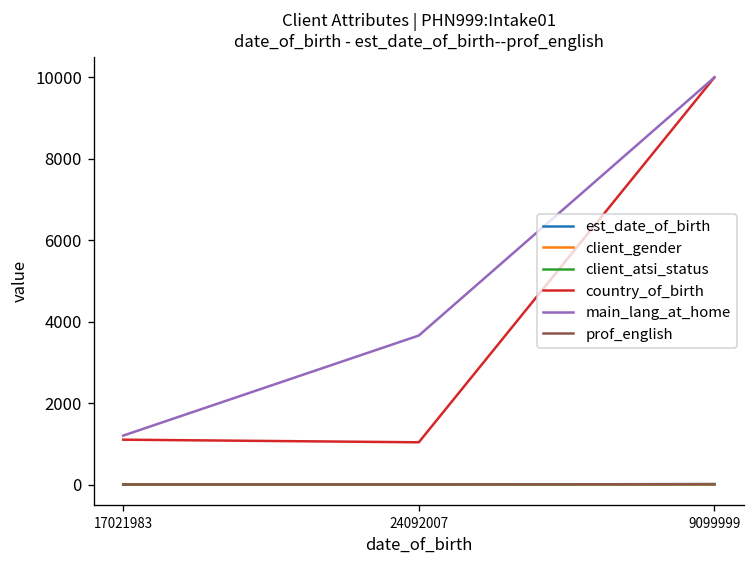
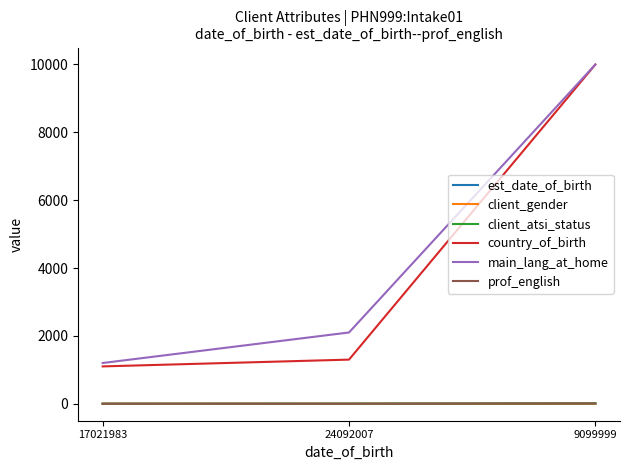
  {
    "prof_english": {
      "17021983": 0,
      "24092007": 0,
      "9099999": 0
    },
    "country_of_birth": {
      "17021983": 1100,
-     "24092007": 1000
+     "24092007": 1300
    },
    "main_lang_at_home": {
      "17021983": 1200,
-     "24092007": 3700
+     "24092007": 2100
    }
  }
